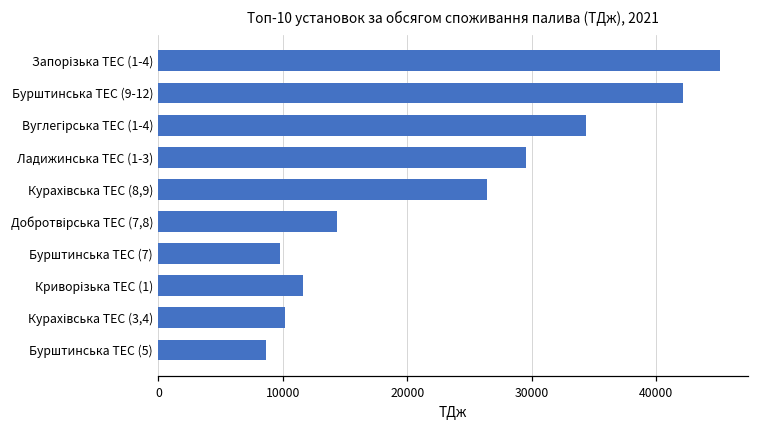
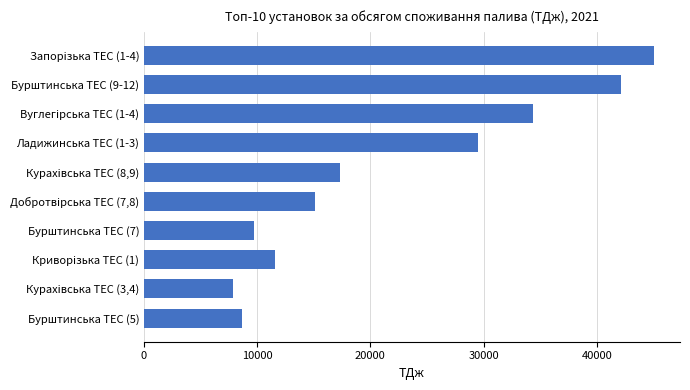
  {
    "Запорізька ТЕС (1-4)": 45100,
    "Бурштинська ТЕС (9-12)": 42100,
    "Вуглегірська ТЕС (1-4)": 34300,
    "Ладижинська ТЕС (1-3)": 29500,
-   "Курахівська ТЕС (8,9)": 26400,
-   "Добротвірська ТЕС (7,8)": 14300,
+   "Курахівська ТЕС (8,9)": 17300,
+   "Добротвірська ТЕС (7,8)": 15100,
    "Бурштинська ТЕС (7)": 9800,
    "Криворізька ТЕС (1)": 11600,
-   "Курахівська ТЕС (3,4)": 10200,
+   "Курахівська ТЕС (3,4)": 7900,
    "Бурштинська ТЕС (5)": 8600
  }
